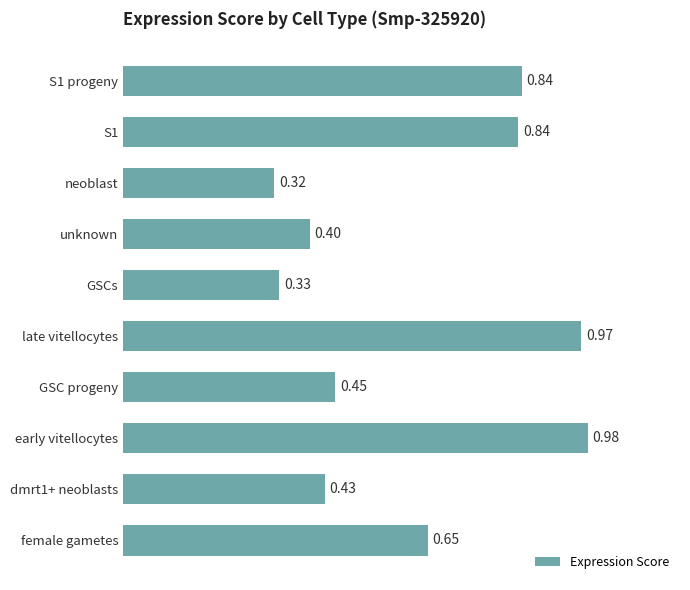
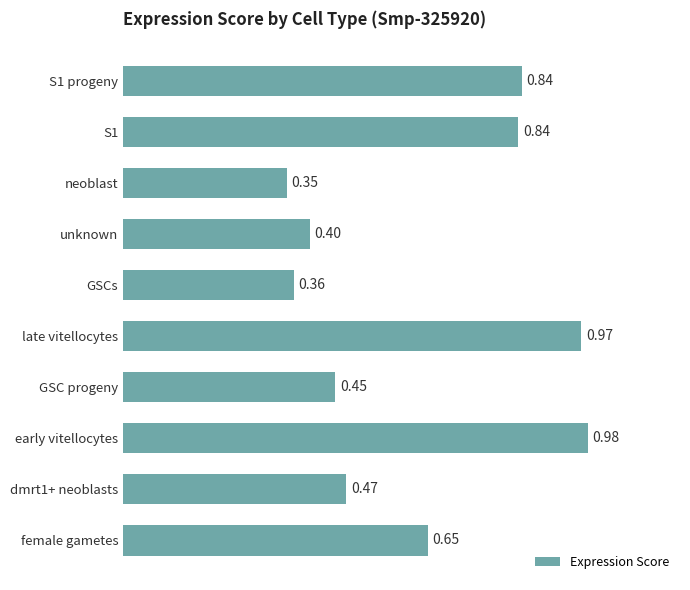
  {
    "S1 progeny": 0.84,
    "S1": 0.84,
-   "neoblast": 0.32,
+   "neoblast": 0.35,
    "unknown": 0.40,
-   "GSCs": 0.33,
+   "GSCs": 0.36,
    "late vitellocytes": 0.97,
    "GSC progeny": 0.45,
    "early vitellocytes": 0.98,
-   "dmrt1+ neoblasts": 0.43,
+   "dmrt1+ neoblasts": 0.47,
    "female gametes": 0.65
  }
